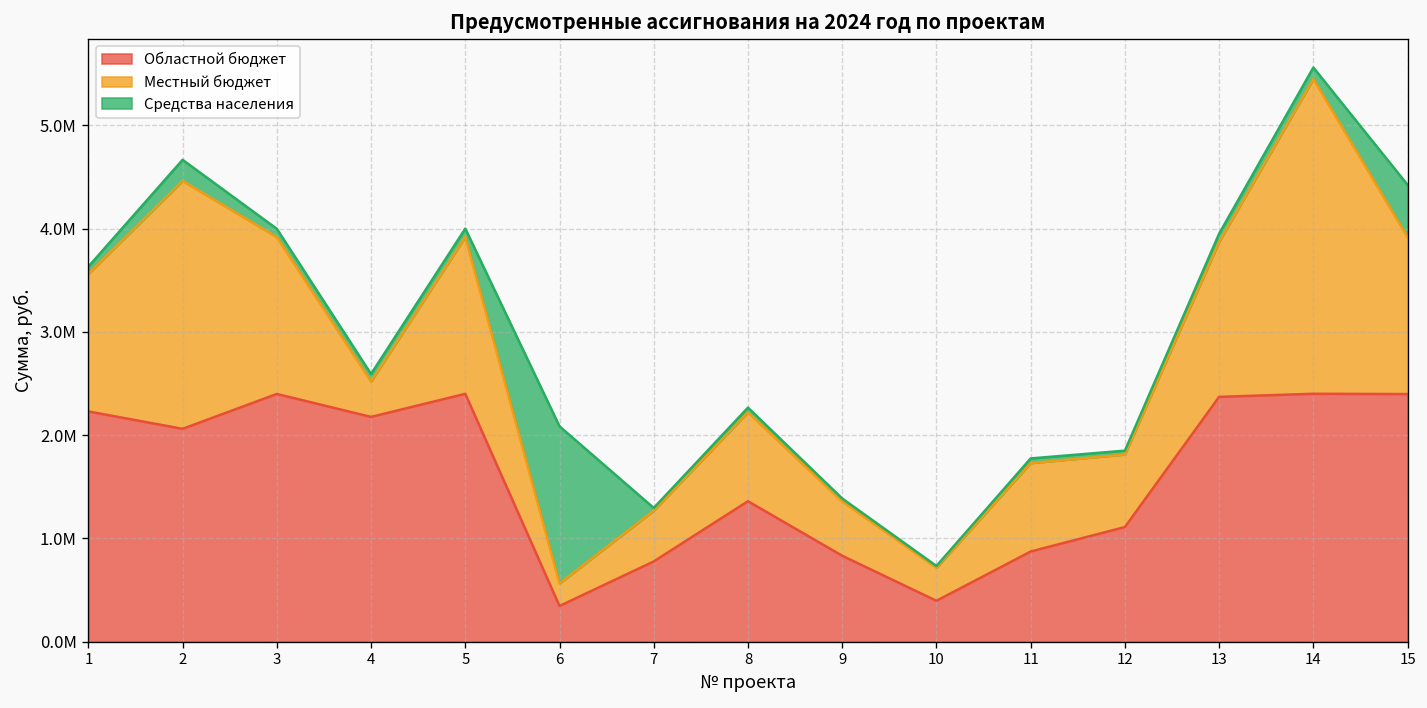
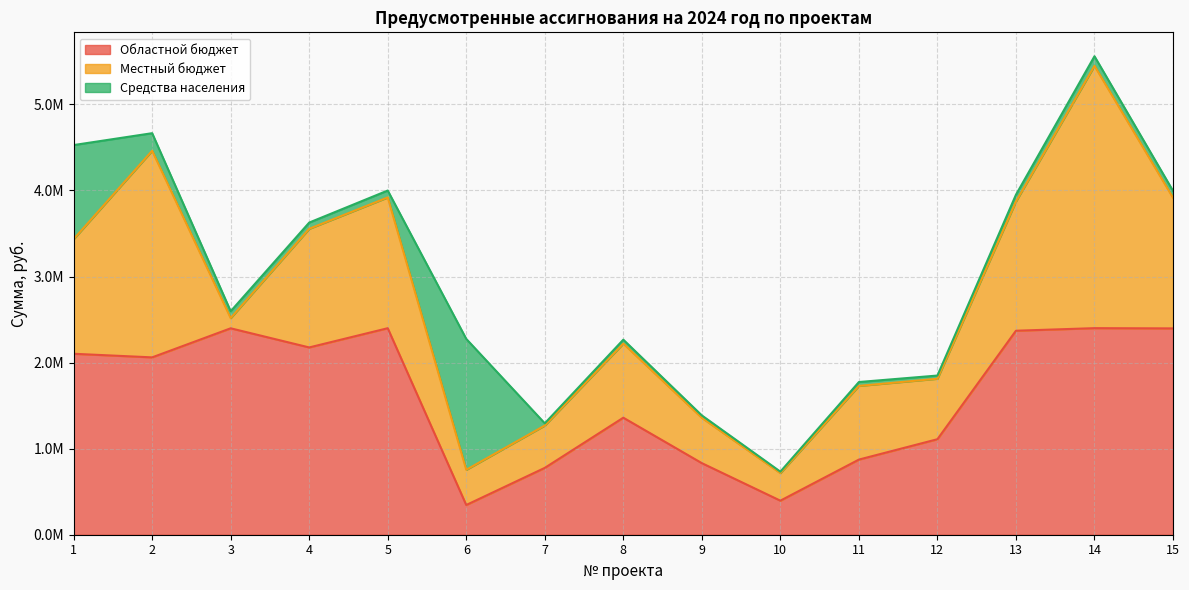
  {
    "Областной бюджет": {
-     "1": 2200000,
+     "1": 2100000,
      "2": 2100000,
      "3": 2400000,
      "4": 2200000,
      "5": 2400000,
      "6": 300000,
      "7": 800000,
      "8": 1400000,
      "9": 800000,
      "10": 400000,
      "11": 900000,
      "12": 1100000,
      "13": 2400000,
      "14": 2400000,
      "15": 2400000
    },
    "Местный бюджет": {
      "1": 1300000,
      "2": 2400000,
-     "3": 1500000,
-     "4": 300000,
+     "3": 100000,
+     "4": 1400000,
      "5": 1500000,
-     "6": 200000,
+     "6": 400000,
      "8": 900000,
      "11": 900000,
      "12": 700000,
      "13": 1500000,
      "14": 3000000,
      "15": 1500000
    },
    "Средства населения": {
-     "1": 100000,
+     "1": 1100000,
      "2": 200000,
      "3": 100000,
      "4": 100000,
      "5": 100000,
      "6": 1500000,
      "8": 0,
      "11": 0,
      "12": 0,
      "13": 100000,
      "14": 100000,
-     "15": 500000
+     "15": 100000
    }
  }
